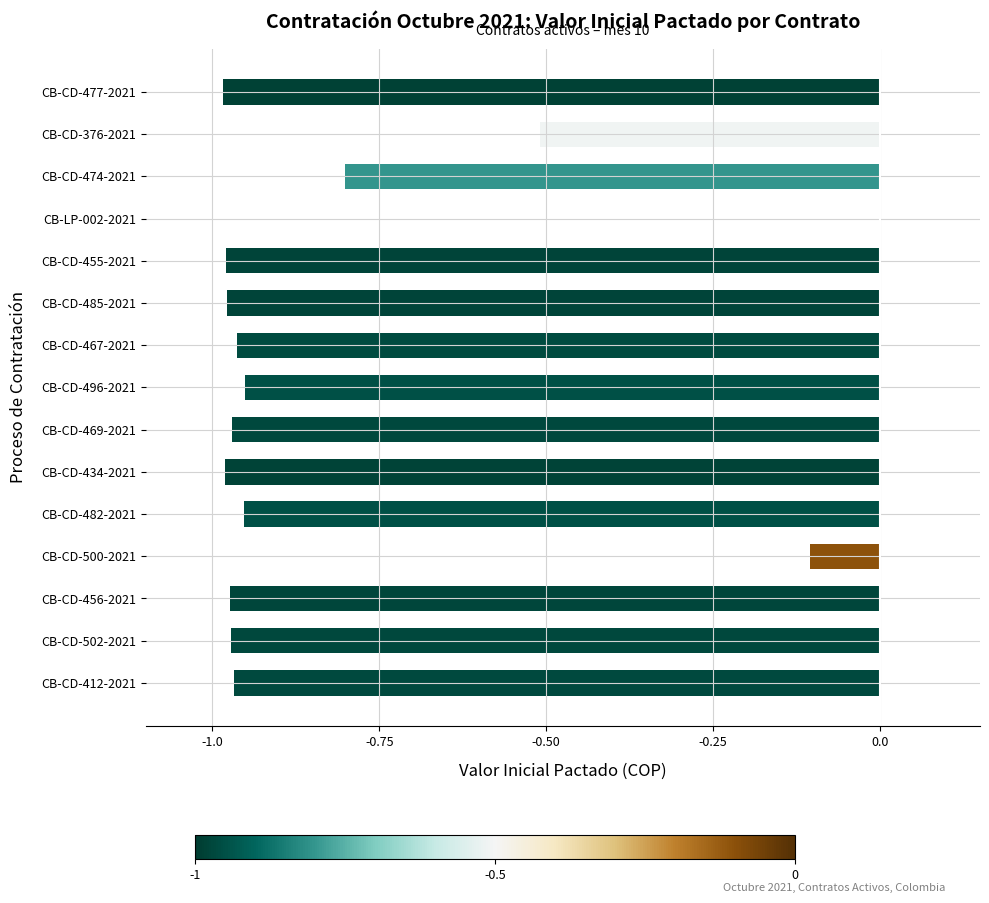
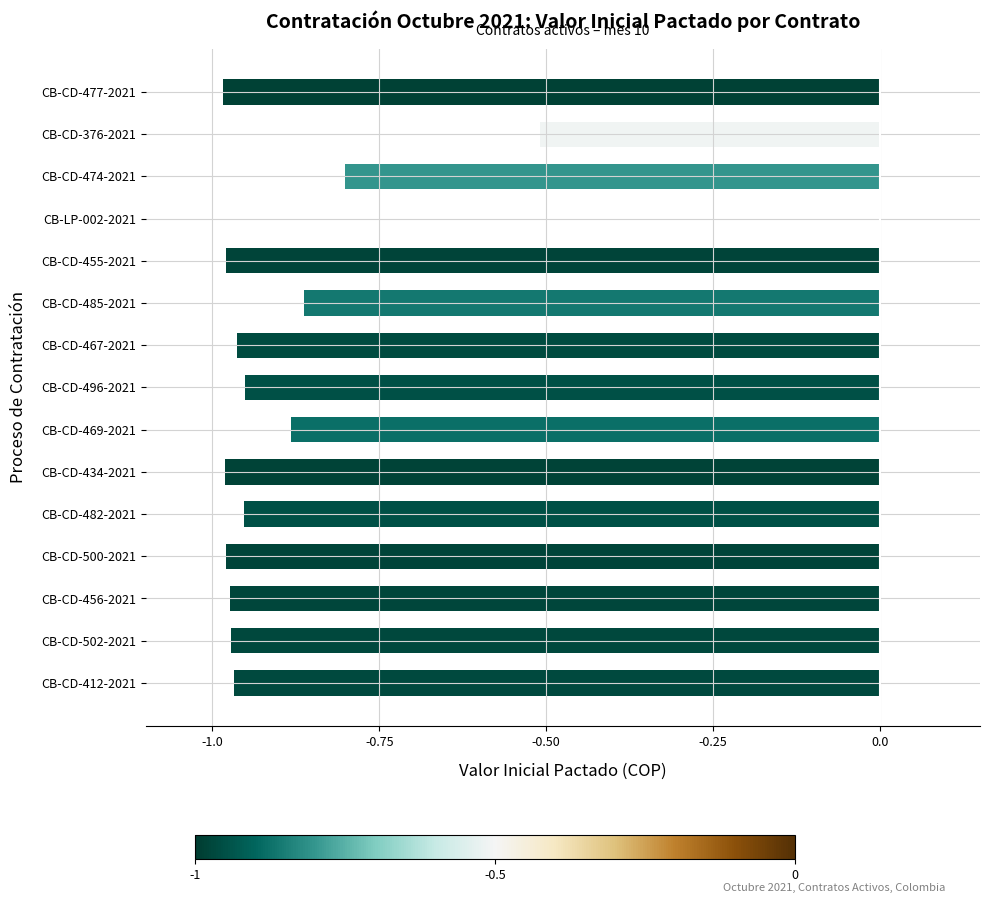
  {
    "CB-CD-477-2021": -0.98,
    "CB-CD-376-2021": -0.51,
    "CB-CD-474-2021": -0.80,
    "CB-LP-002-2021": 0.00,
    "CB-CD-455-2021": -0.98,
-   "CB-CD-485-2021": -0.98,
+   "CB-CD-485-2021": -0.86,
    "CB-CD-467-2021": -0.96,
    "CB-CD-496-2021": -0.95,
-   "CB-CD-469-2021": -0.97,
+   "CB-CD-469-2021": -0.88,
    "CB-CD-434-2021": -0.98,
    "CB-CD-482-2021": -0.95,
-   "CB-CD-500-2021": -0.11,
+   "CB-CD-500-2021": -0.98,
    "CB-CD-456-2021": -0.97,
    "CB-CD-502-2021": -0.97,
    "CB-CD-412-2021": -0.97
  }
